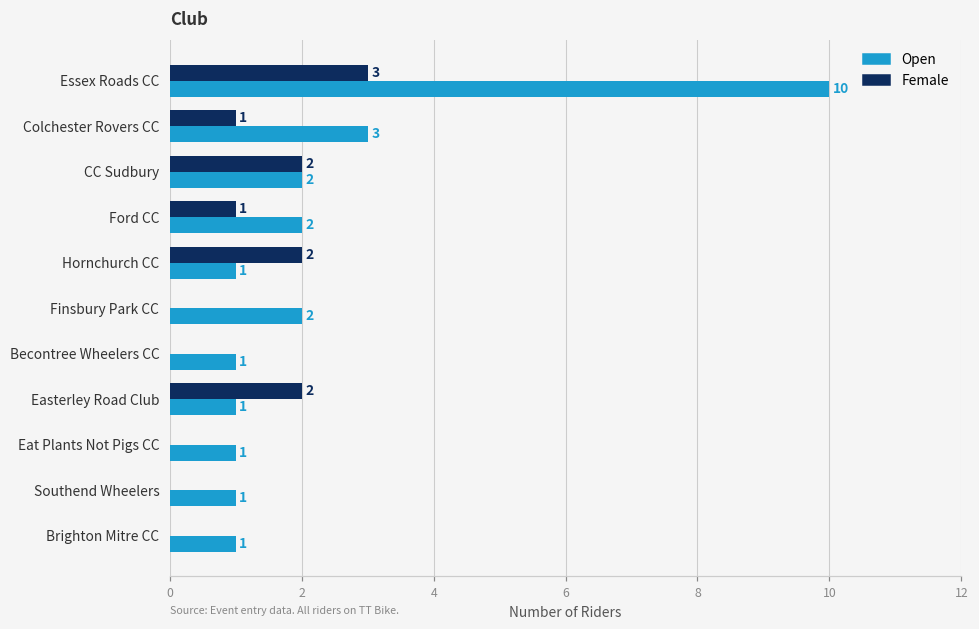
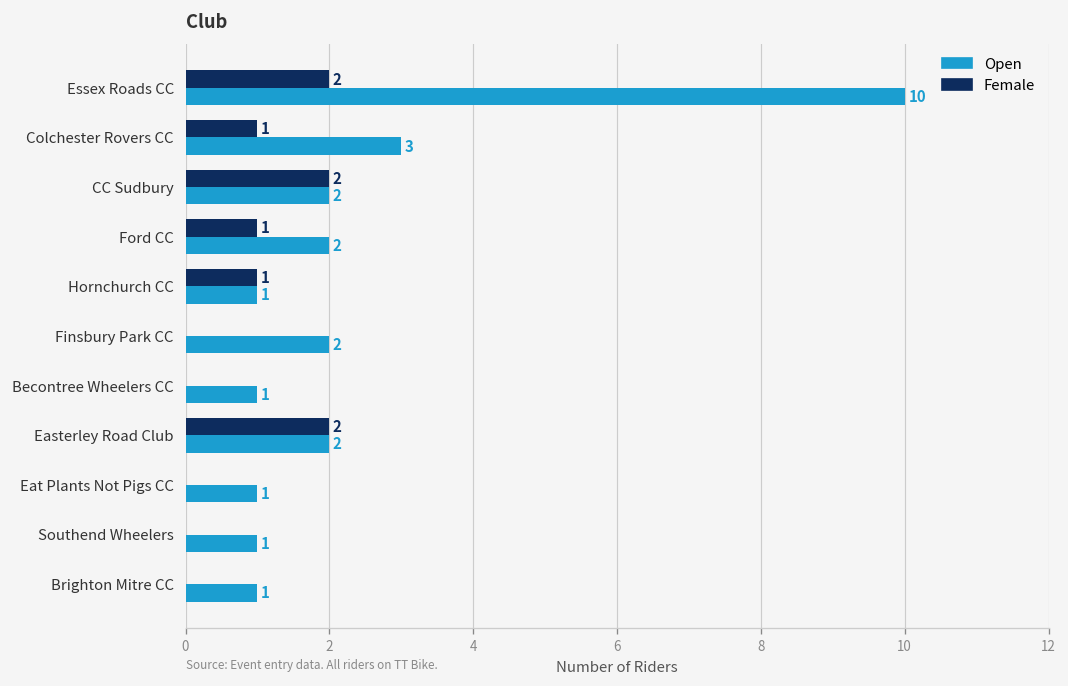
  {
    "Open": {
      "Essex Roads CC": 10,
      "Colchester Rovers CC": 3,
      "CC Sudbury": 2,
      "Ford CC": 2,
      "Hornchurch CC": 1,
      "Finsbury Park CC": 2,
      "Becontree Wheelers CC": 1,
-     "Easterley Road Club": 1,
+     "Easterley Road Club": 2,
      "Eat Plants Not Pigs CC": 1,
      "Southend Wheelers": 1,
      "Brighton Mitre CC": 1
    },
    "Female": {
-     "Essex Roads CC": 3,
+     "Essex Roads CC": 2,
      "Colchester Rovers CC": 1,
      "CC Sudbury": 2,
      "Ford CC": 1,
-     "Hornchurch CC": 2,
+     "Hornchurch CC": 1,
      "Easterley Road Club": 2
    }
  }
